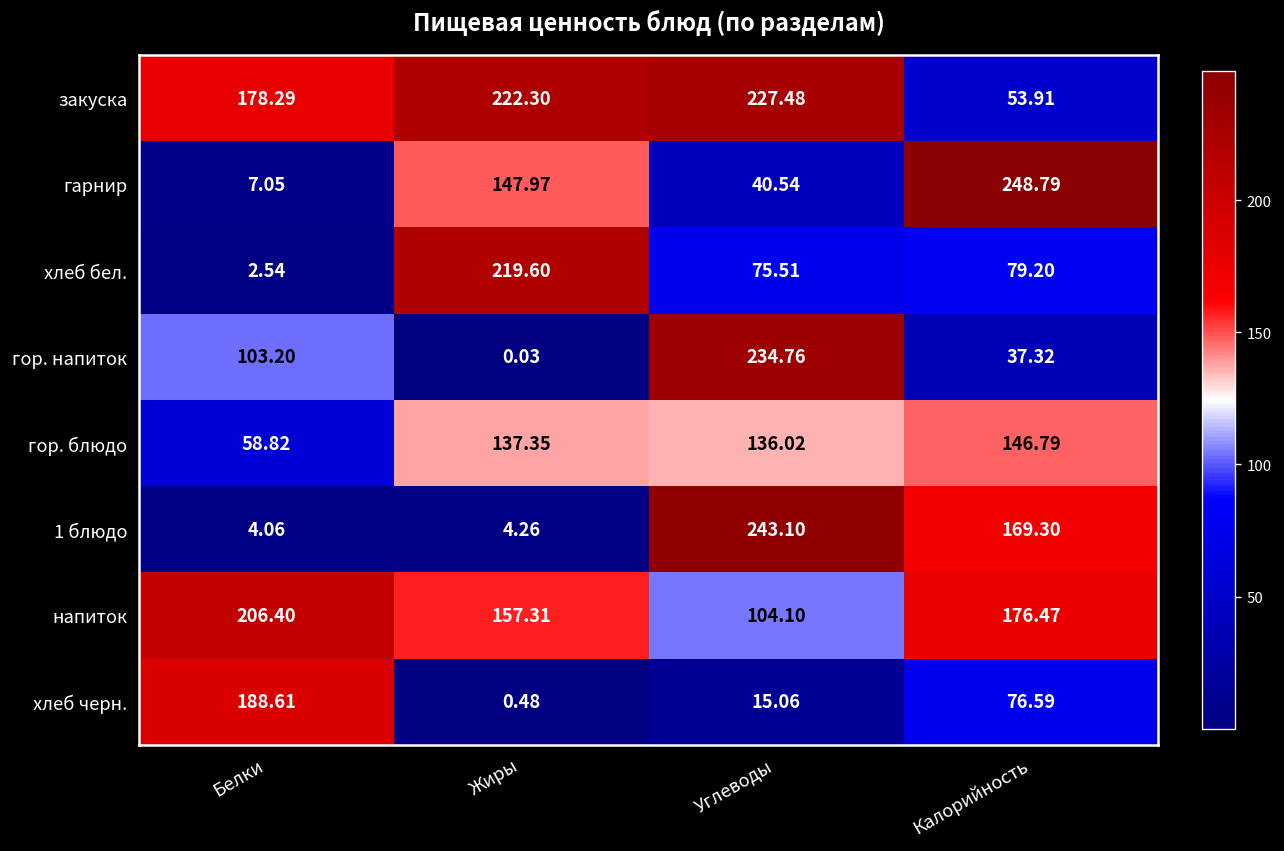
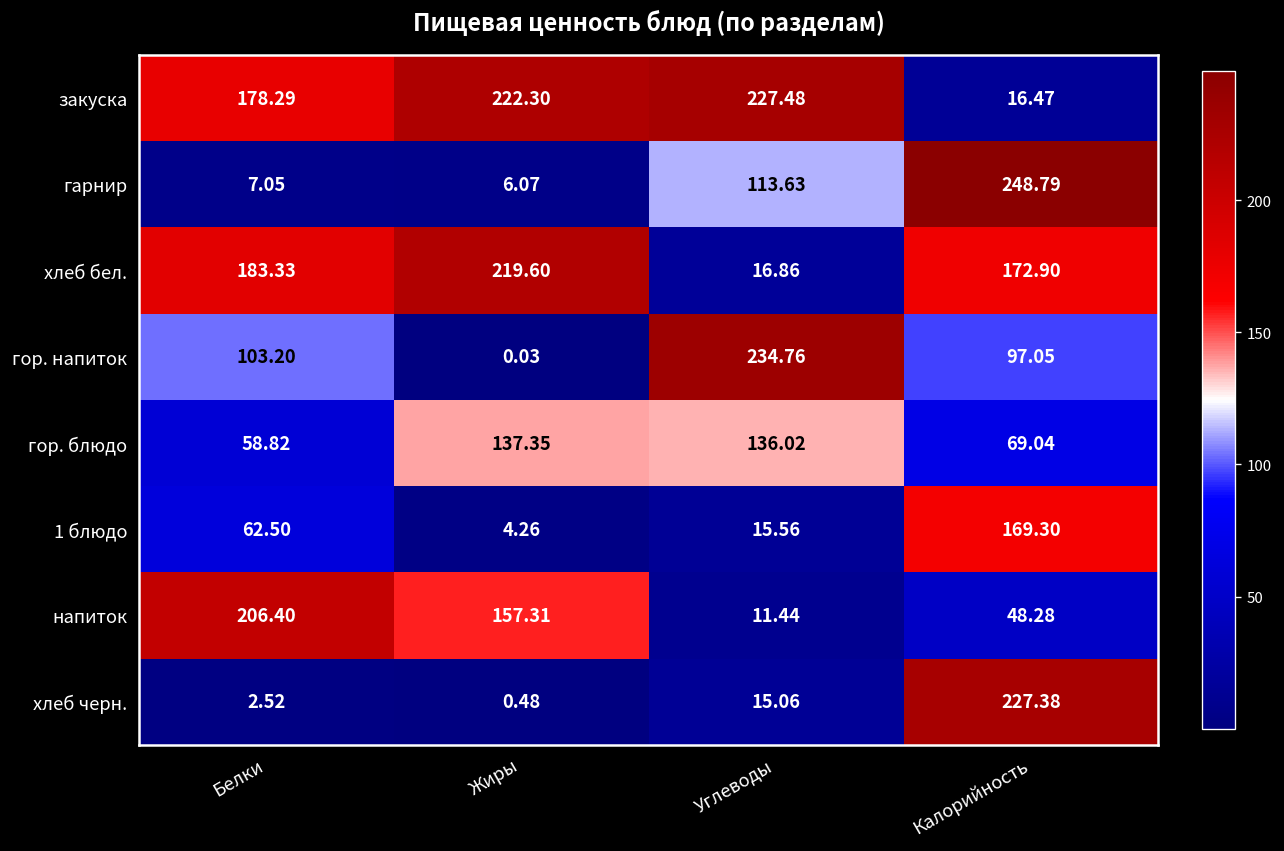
  {
    "закуска": {
      "Белки": 178.29,
      "Жиры": 222.30,
      "Углеводы": 227.48,
-     "Калорийность": 53.91
+     "Калорийность": 16.47
    },
    "гарнир": {
      "Белки": 7.05,
-     "Жиры": 147.97,
-     "Углеводы": 40.54,
+     "Жиры": 6.07,
+     "Углеводы": 113.63,
      "Калорийность": 248.79
    },
    "хлеб бел.": {
-     "Белки": 2.54,
+     "Белки": 183.33,
      "Жиры": 219.60,
-     "Углеводы": 75.51,
-     "Калорийность": 79.20
+     "Углеводы": 16.86,
+     "Калорийность": 172.90
    },
    "гор. напиток": {
      "Белки": 103.20,
      "Жиры": 0.03,
      "Углеводы": 234.76,
-     "Калорийность": 37.32
+     "Калорийность": 97.05
    },
    "гор. блюдо": {
      "Белки": 58.82,
      "Жиры": 137.35,
      "Углеводы": 136.02,
-     "Калорийность": 146.79
+     "Калорийность": 69.04
    },
    "1 блюдо": {
-     "Белки": 4.06,
+     "Белки": 62.50,
      "Жиры": 4.26,
-     "Углеводы": 243.10,
+     "Углеводы": 15.56,
      "Калорийность": 169.30
    },
    "напиток": {
      "Белки": 206.40,
      "Жиры": 157.31,
-     "Углеводы": 104.10,
-     "Калорийность": 176.47
+     "Углеводы": 11.44,
+     "Калорийность": 48.28
    },
    "хлеб черн.": {
-     "Белки": 188.61,
+     "Белки": 2.52,
      "Жиры": 0.48,
      "Углеводы": 15.06,
-     "Калорийность": 76.59
+     "Калорийность": 227.38
    }
  }
